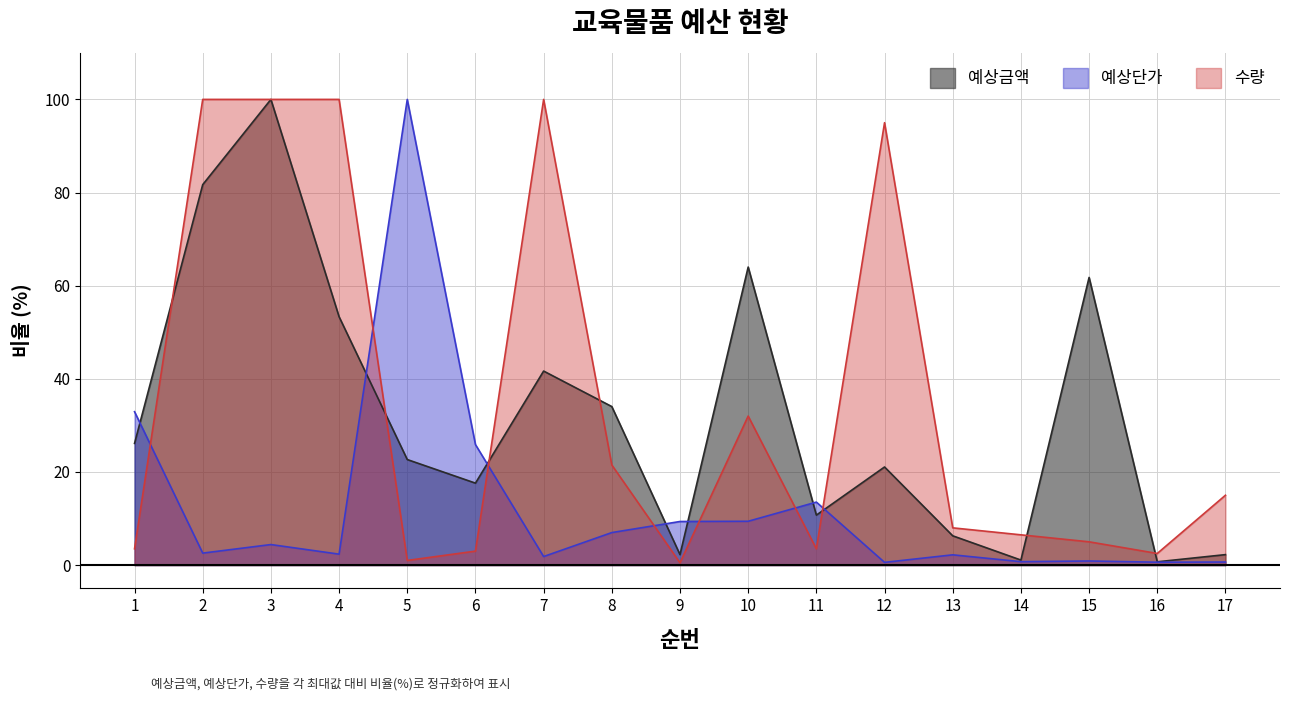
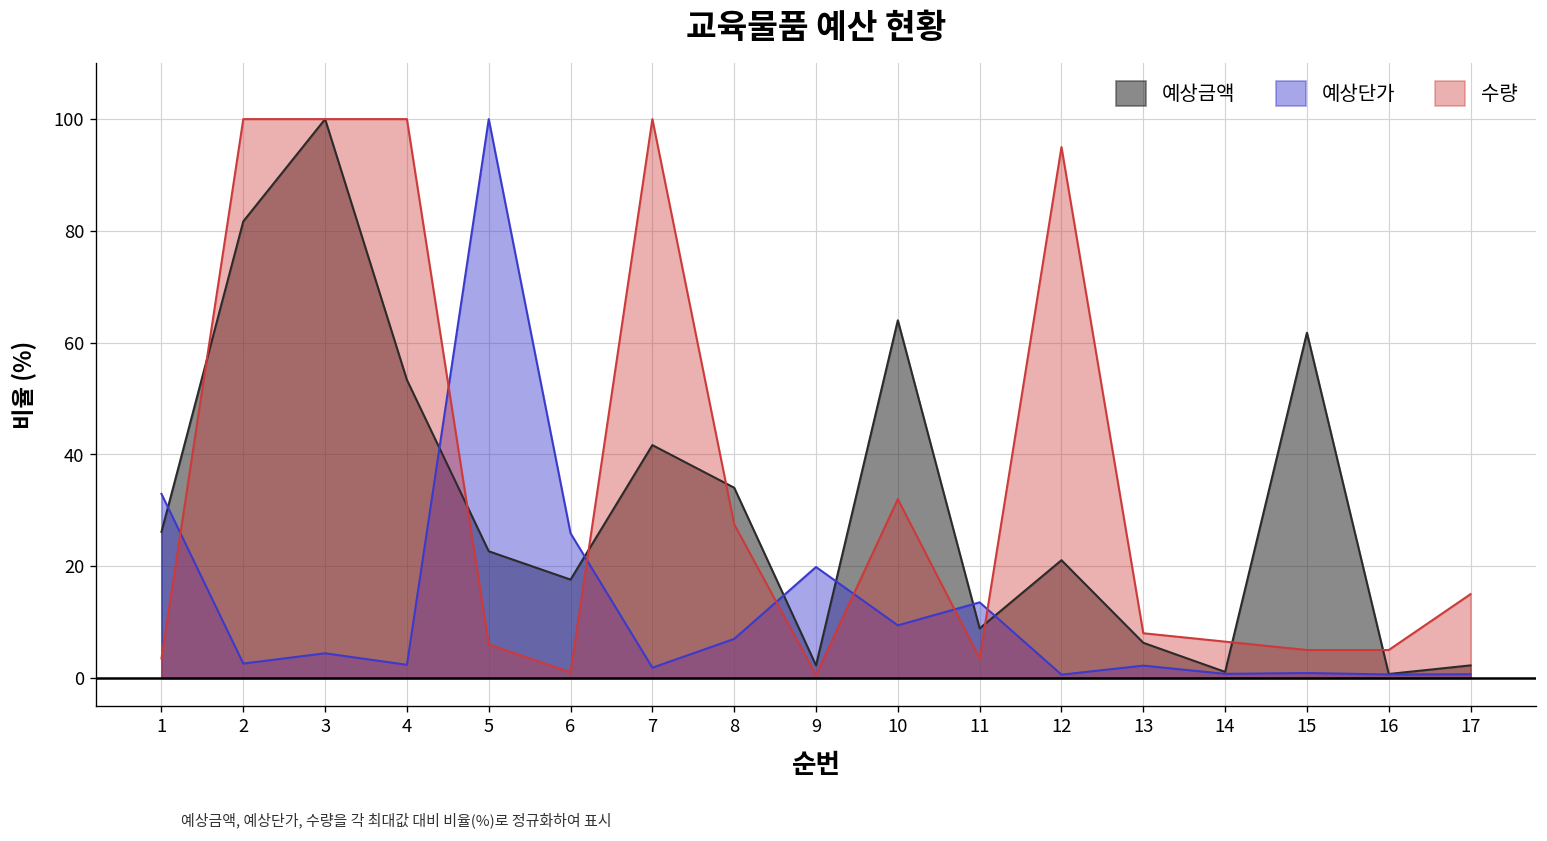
  {
    "예상금액": {
      "1": 26,
      "2": 82,
      "4": 53,
      "5": 23,
      "6": 18,
      "7": 42,
      "8": 34,
      "9": 2,
      "10": 64,
-     "11": 11,
+     "11": 9,
      "12": 21,
      "13": 6,
      "15": 62,
      "17": 2
    },
    "예상단가": {
      "1": 33,
      "2": 3,
      "3": 4,
      "4": 2,
      "5": 100,
      "6": 26,
      "7": 2,
      "8": 7,
-     "9": 9,
+     "9": 20,
      "10": 9,
      "11": 14,
      "12": 1,
      "13": 2,
      "15": 1,
      "17": 1
    },
    "수량": {
      "1": 4,
      "2": 100,
      "4": 100,
-     "5": 1,
-     "6": 3,
+     "5": 6,
+     "6": 1,
      "7": 100,
-     "8": 22,
+     "8": 28,
      "9": 1,
      "10": 32,
      "11": 4,
      "12": 95,
      "13": 8,
      "14": 7,
      "15": 5,
-     "16": 3,
+     "16": 5,
      "17": 15
    }
  }
